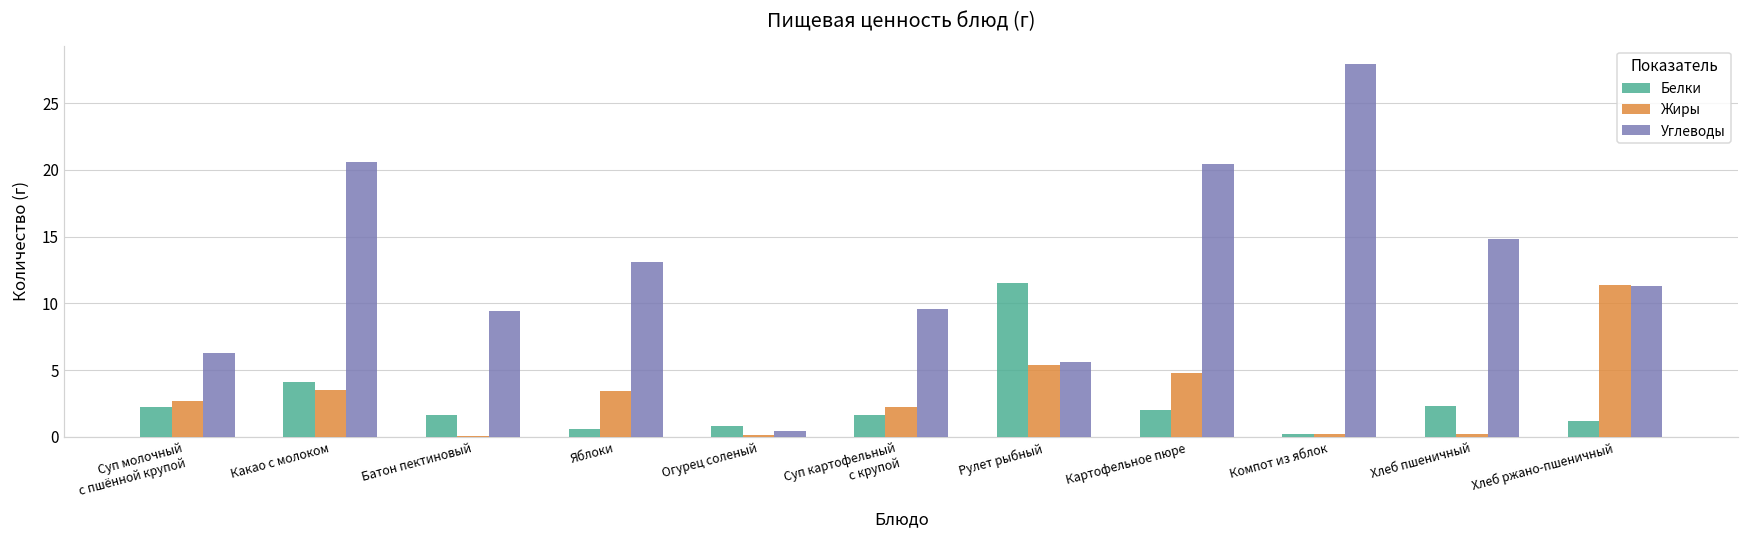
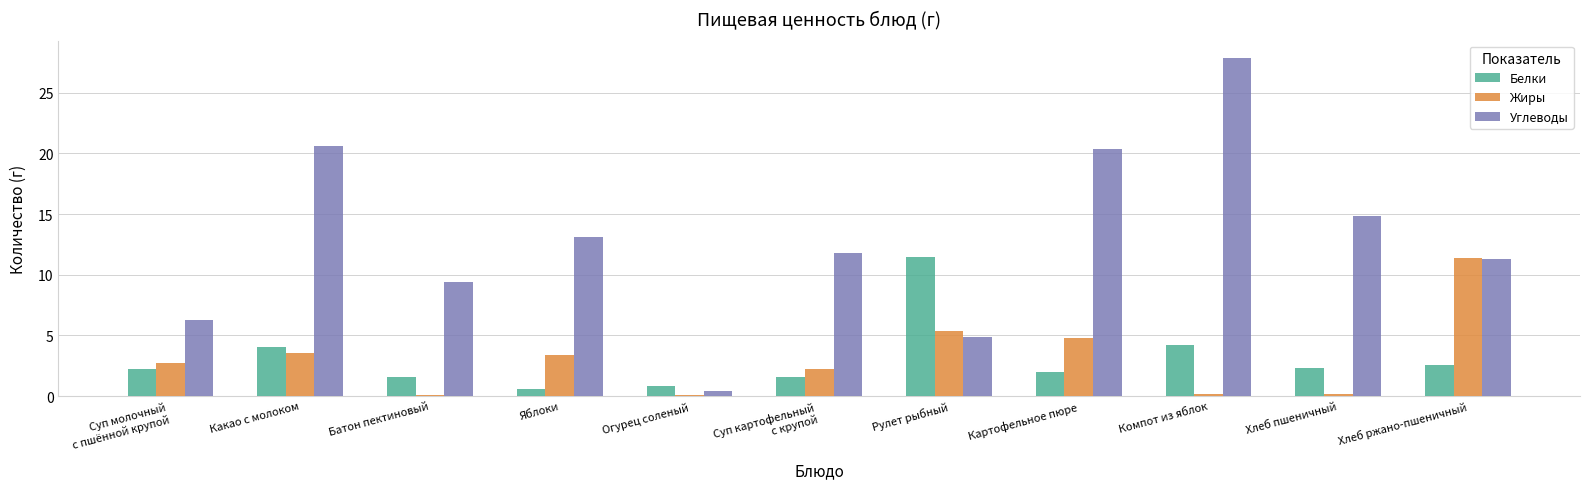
  {
    "Белки": {
      "Суп молочный с пшённой крупой": 2.3,
      "Какао с молоком": 4.1,
      "Батон пектиновый": 1.6,
      "Яблоки": 0.6,
      "Огурец соленый": 0.8,
      "Суп картофельный с крупой": 1.6,
      "Рулет рыбный": 11.5,
      "Картофельное пюре": 2.0,
-     "Компот из яблок": 0.2,
+     "Компот из яблок": 4.2,
      "Хлеб пшеничный": 2.3,
-     "Хлеб ржано-пшеничный": 1.2
+     "Хлеб ржано-пшеничный": 2.6
    },
    "Жиры": {
      "Суп молочный с пшённой крупой": 2.7,
      "Какао с молоком": 3.5,
      "Яблоки": 3.4,
      "Суп картофельный с крупой": 2.2,
      "Рулет рыбный": 5.4,
      "Картофельное пюре": 4.8,
      "Хлеб ржано-пшеничный": 11.4
    },
    "Углеводы": {
      "Суп молочный с пшённой крупой": 6.3,
      "Какао с молоком": 20.6,
      "Батон пектиновый": 9.4,
      "Яблоки": 13.1,
      "Огурец соленый": 0.4,
-     "Суп картофельный с крупой": 9.6,
-     "Рулет рыбный": 5.6,
+     "Суп картофельный с крупой": 11.8,
+     "Рулет рыбный": 4.9,
      "Картофельное пюре": 20.4,
      "Компот из яблок": 27.9,
      "Хлеб пшеничный": 14.8,
      "Хлеб ржано-пшеничный": 11.3
    }
  }
